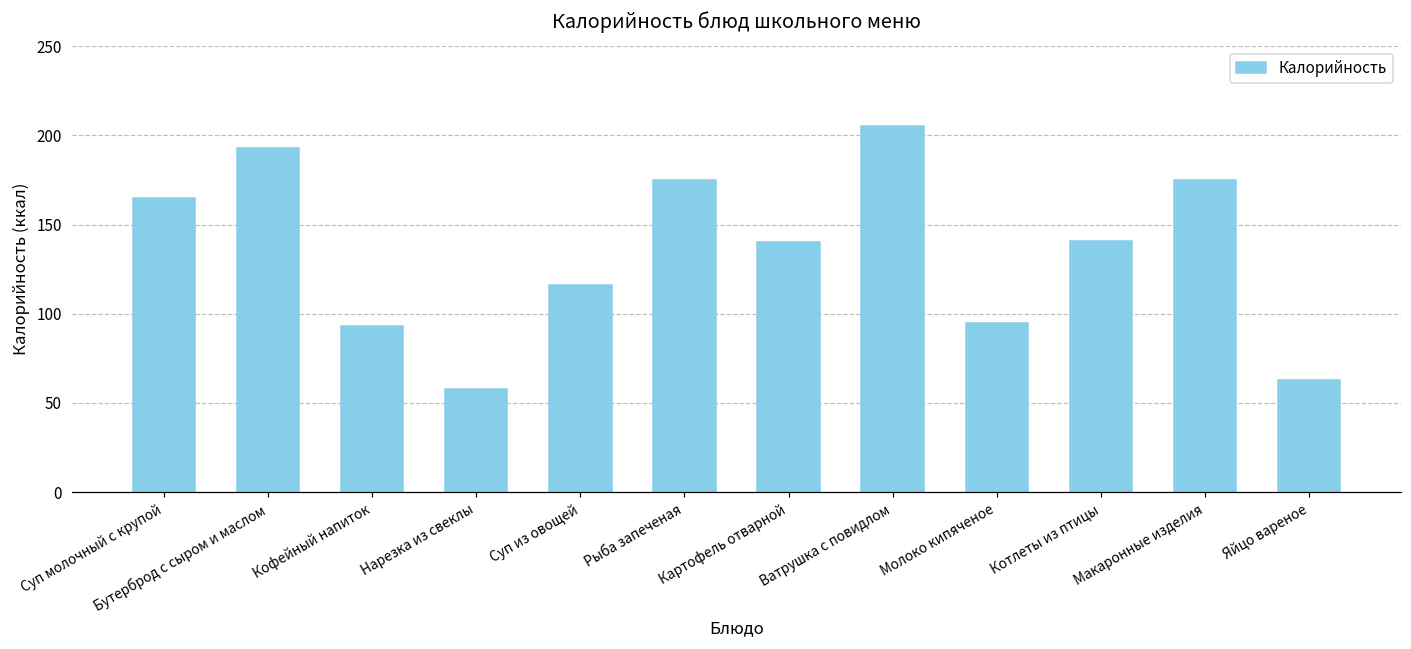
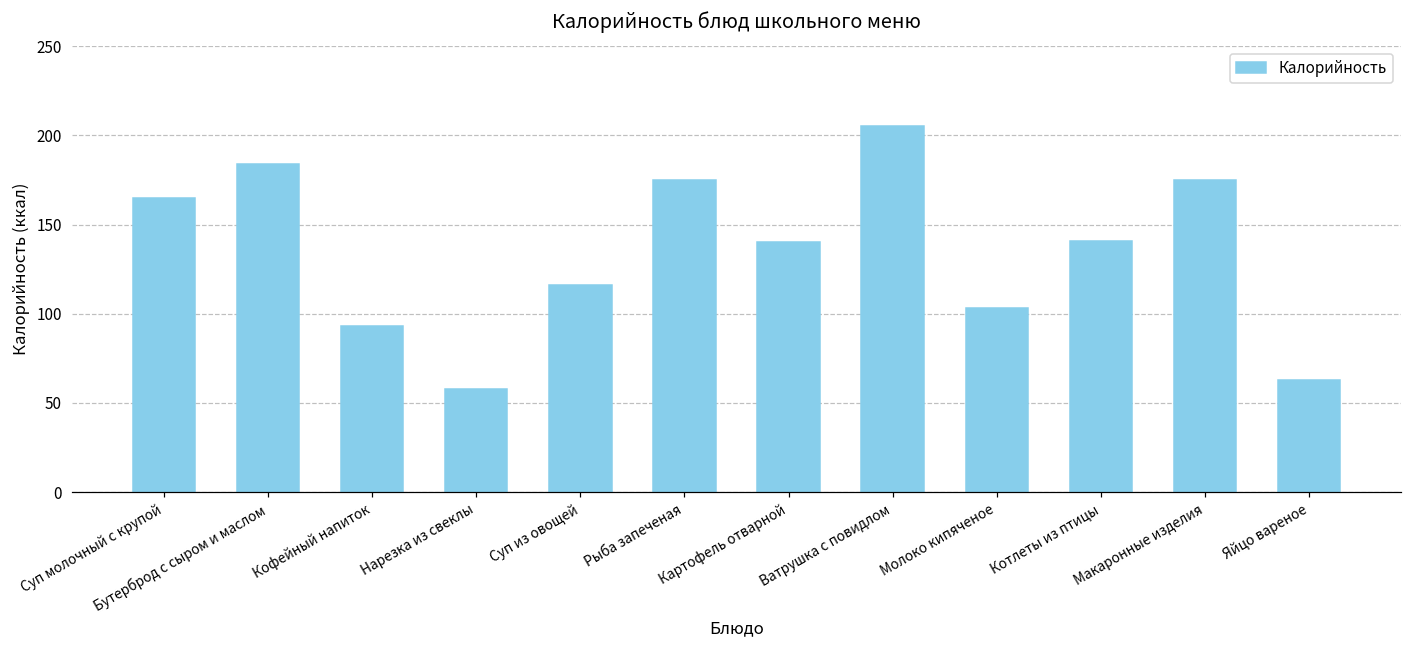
  {
    "Суп молочный с крупой": 165,
-   "Бутерброд с сыром и маслом": 193,
+   "Бутерброд с сыром и маслом": 184,
    "Кофейный напиток": 93,
    "Нарезка из свеклы": 58,
    "Суп из овощей": 116,
    "Рыба запеченая": 175,
    "Картофель отварной": 140,
    "Ватрушка с повидлом": 205,
-   "Молоко кипяченое": 95,
+   "Молоко кипяченое": 103,
    "Котлеты из птицы": 141,
    "Макаронные изделия": 175,
    "Яйцо вареное": 63
  }
